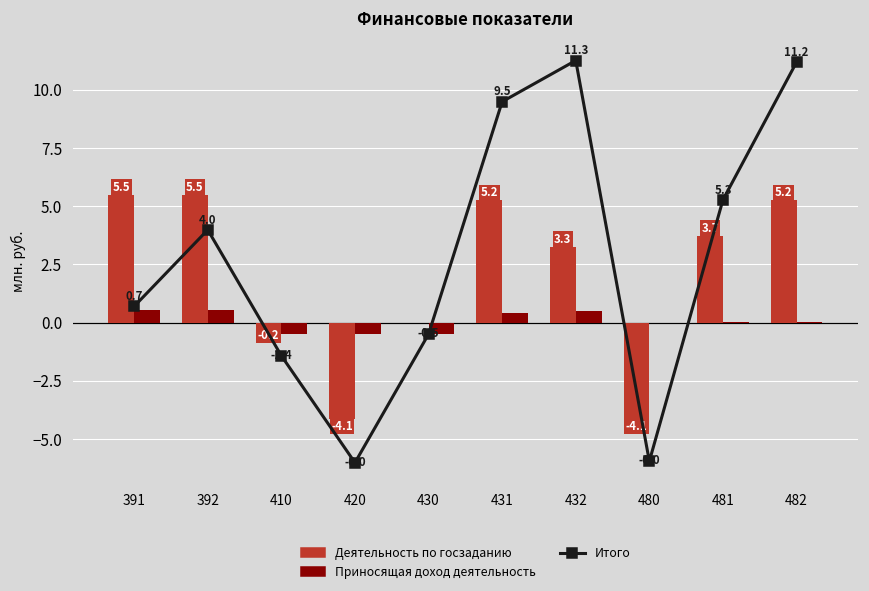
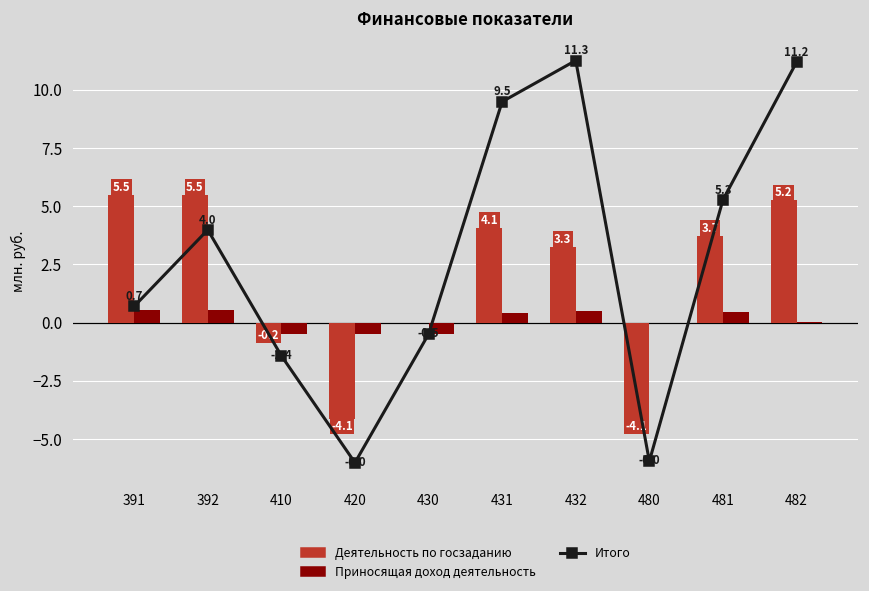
  {
    "Итого": {
      "391": 0.7,
      "392": 4.0,
      "431": 9.5,
      "432": 11.3,
      "480": -6.0,
      "481": 5.3,
      "482": 11.2
    },
    "Деятельность по госзаданию": {
-     "431": 5.2
+     "431": 4.1
    },
    "Приносящая доход деятельность": {
      "391": 0.5,
      "392": 0.5,
      "410": -0.5,
      "420": -0.5,
      "430": -0.5,
      "431": 0.4,
      "432": 0.5,
      "480": 0.0,
-     "481": 0.0
+     "481": 0.5
    }
  }
